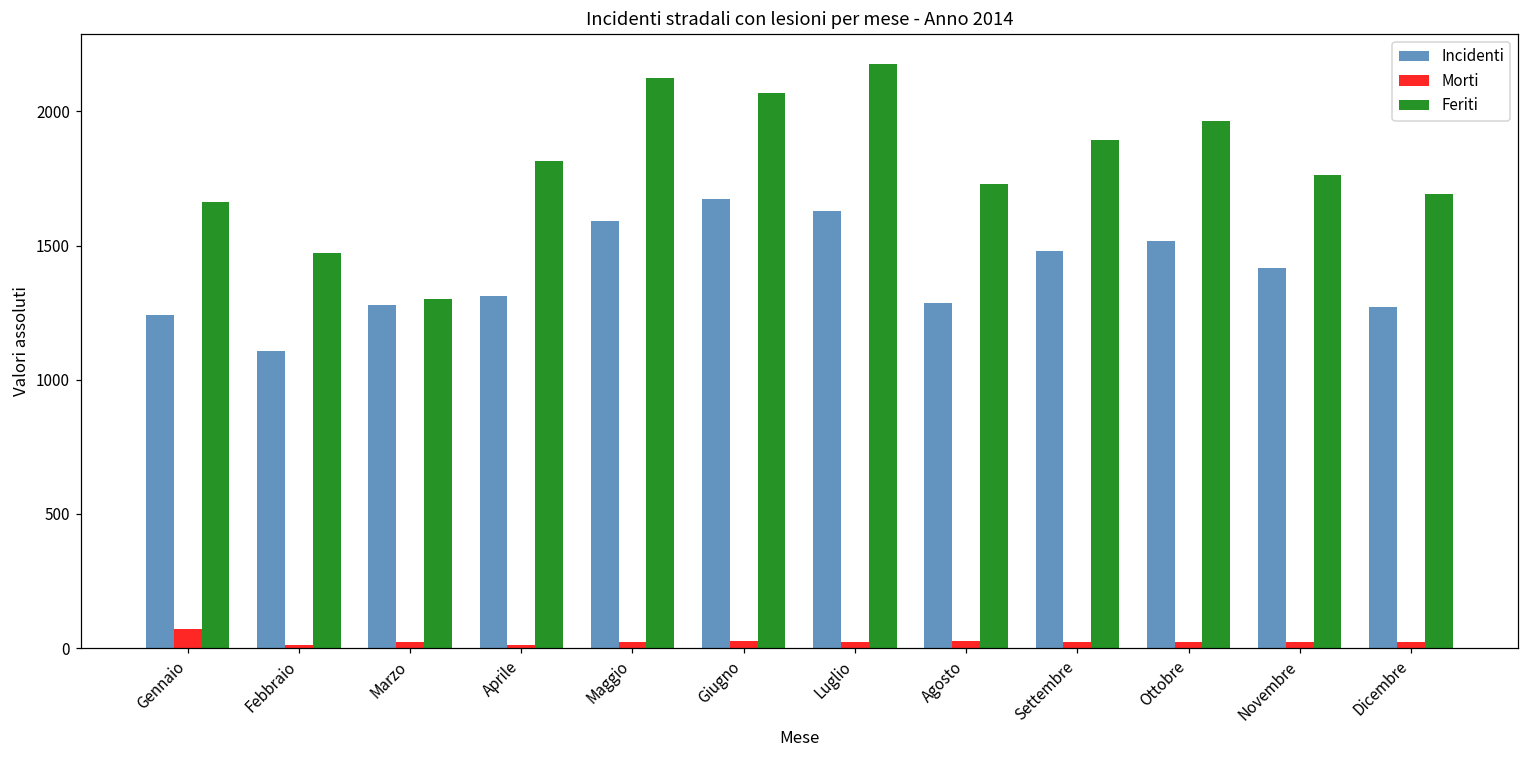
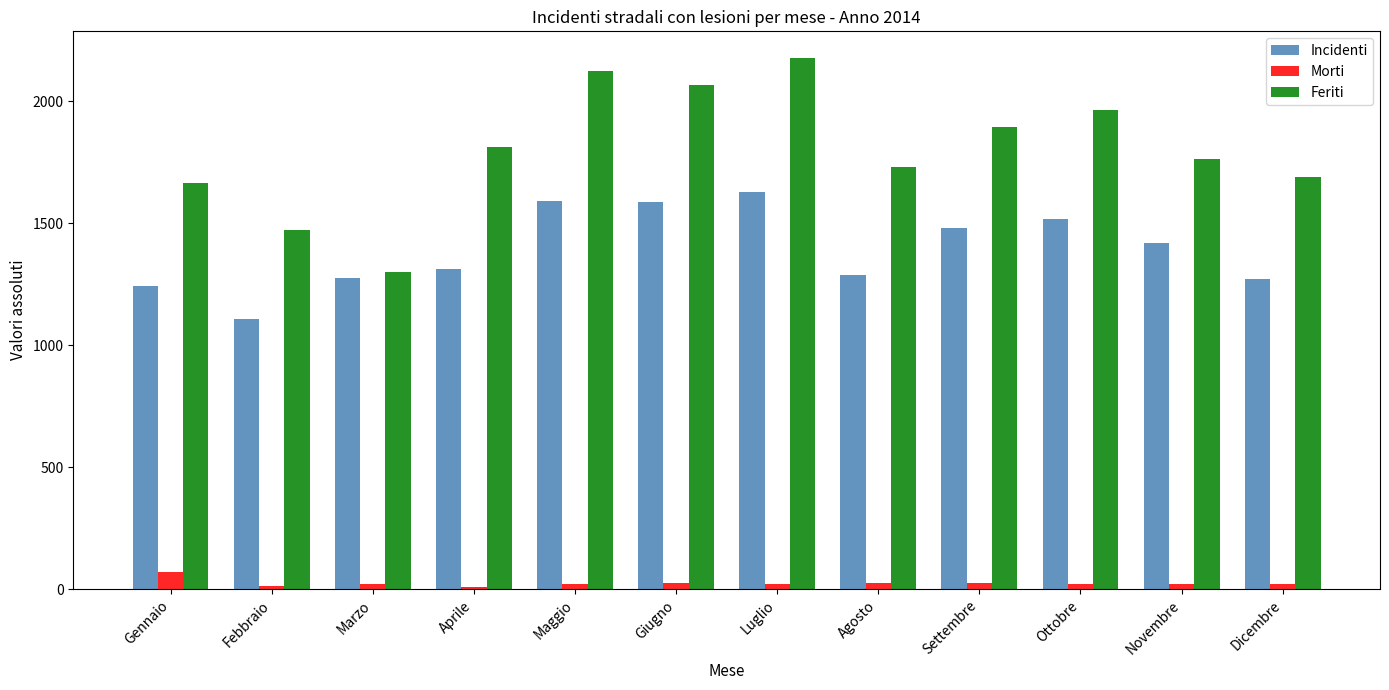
  {
    "Incidenti": {
      "Gennaio": 1240,
      "Febbraio": 1110,
      "Marzo": 1280,
      "Aprile": 1310,
      "Maggio": 1590,
-     "Giugno": 1670,
+     "Giugno": 1590,
      "Luglio": 1630,
      "Agosto": 1290,
      "Settembre": 1480,
      "Ottobre": 1520,
      "Novembre": 1420,
      "Dicembre": 1270
    },
    "Morti": {
      "Gennaio": 70,
      "Febbraio": 10,
      "Marzo": 20,
      "Maggio": 20,
      "Giugno": 30,
      "Luglio": 20,
      "Agosto": 30,
      "Settembre": 20,
      "Ottobre": 20,
      "Novembre": 20,
      "Dicembre": 20
    },
    "Feriti": {
      "Gennaio": 1660,
      "Febbraio": 1470,
      "Marzo": 1300,
      "Aprile": 1810,
      "Maggio": 2130,
      "Giugno": 2070,
      "Luglio": 2180,
      "Agosto": 1730,
      "Settembre": 1900,
      "Ottobre": 1970,
      "Novembre": 1760,
      "Dicembre": 1690
    }
  }
